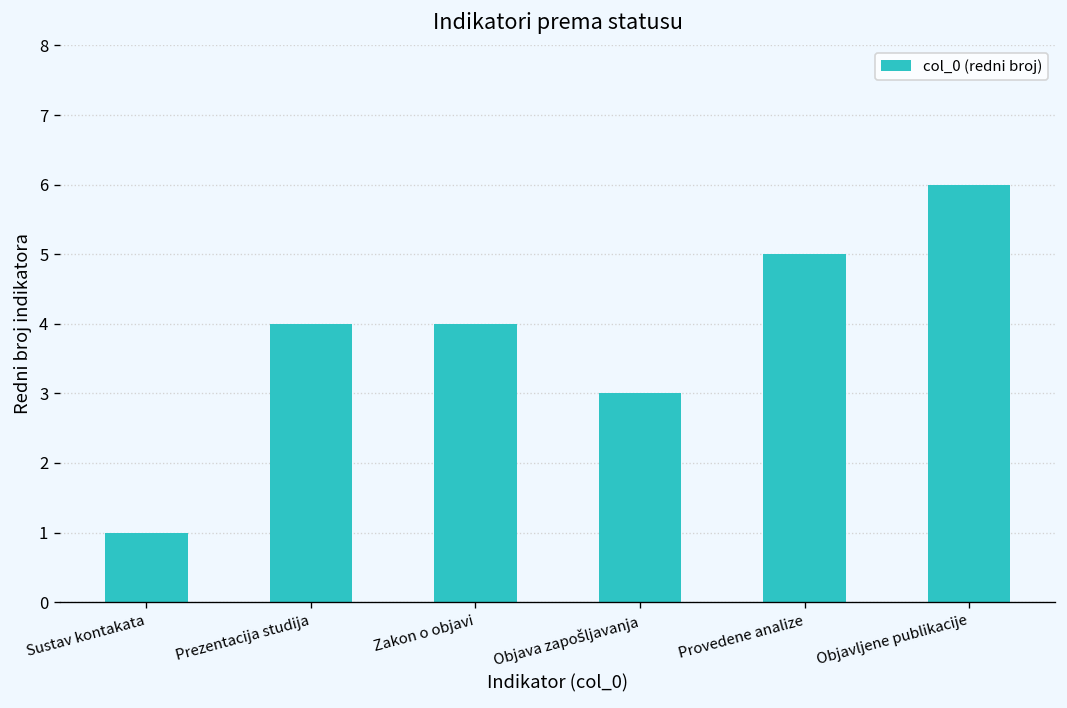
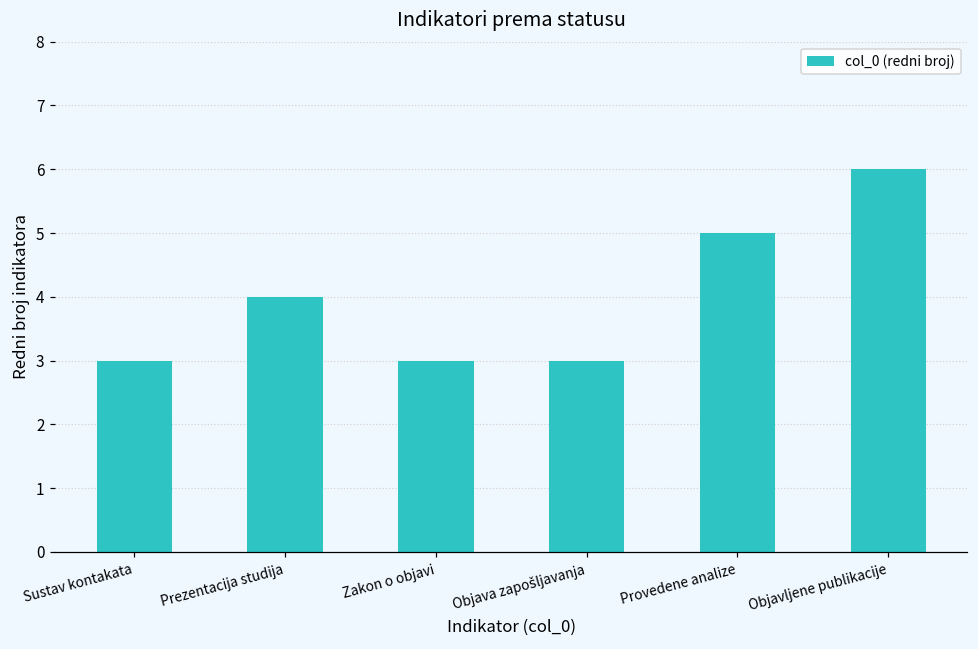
  {
-   "Sustav kontakata": 1,
+   "Sustav kontakata": 3,
    "Prezentacija studija": 4,
-   "Zakon o objavi": 4,
+   "Zakon o objavi": 3,
    "Objava zapošljavanja": 3,
    "Provedene analize": 5,
    "Objavljene publikacije": 6
  }
